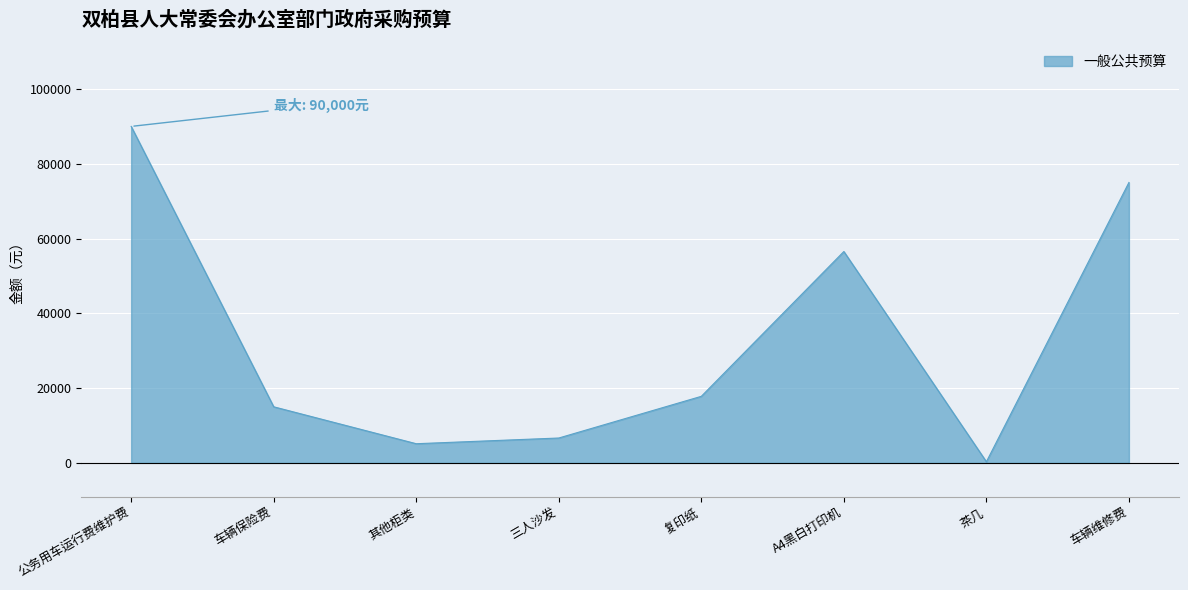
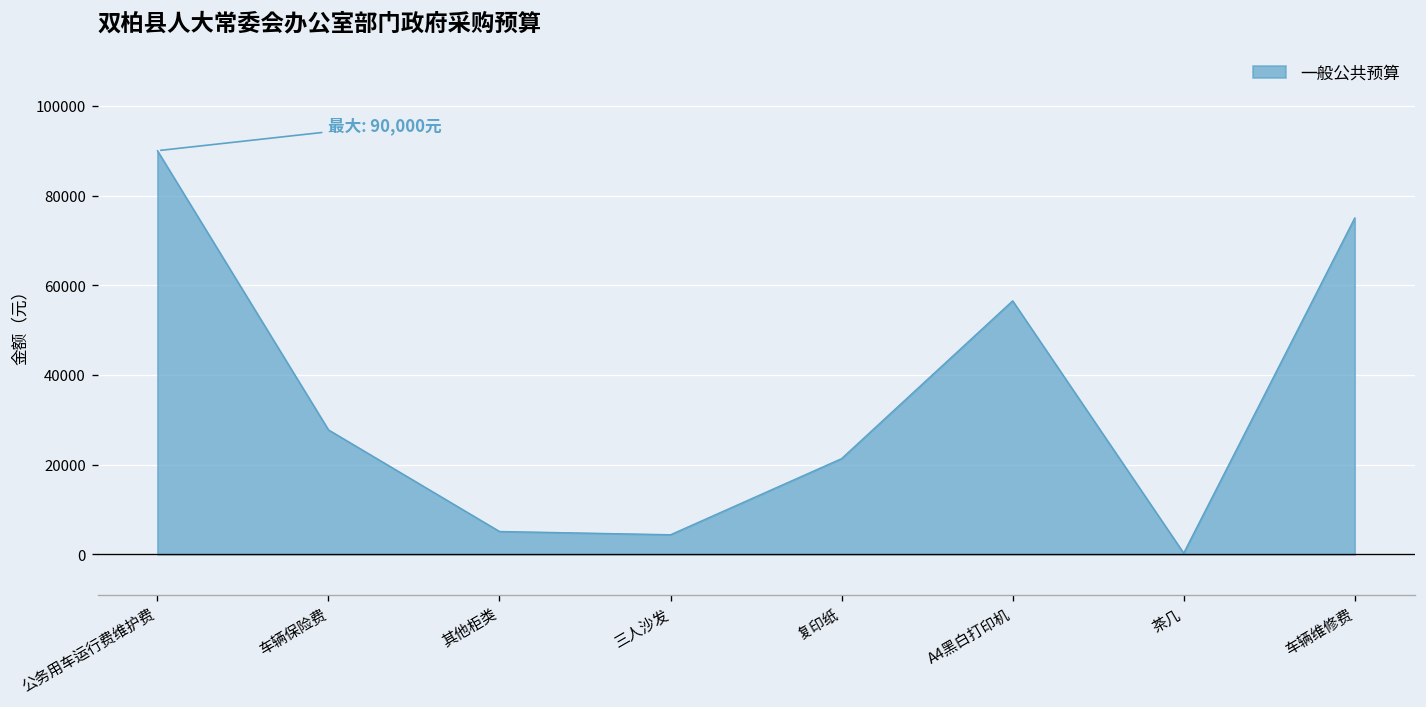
  {
-   "车辆保险费": 15000,
+   "车辆保险费": 28000,
    "其他柜类": 5000,
-   "三人沙发": 7000,
-   "复印纸": 18000,
+   "三人沙发": 4000,
+   "复印纸": 21000,
    "A4黑白打印机": 57000,
    "茶几": 0,
    "车辆维修费": 75000
  }
